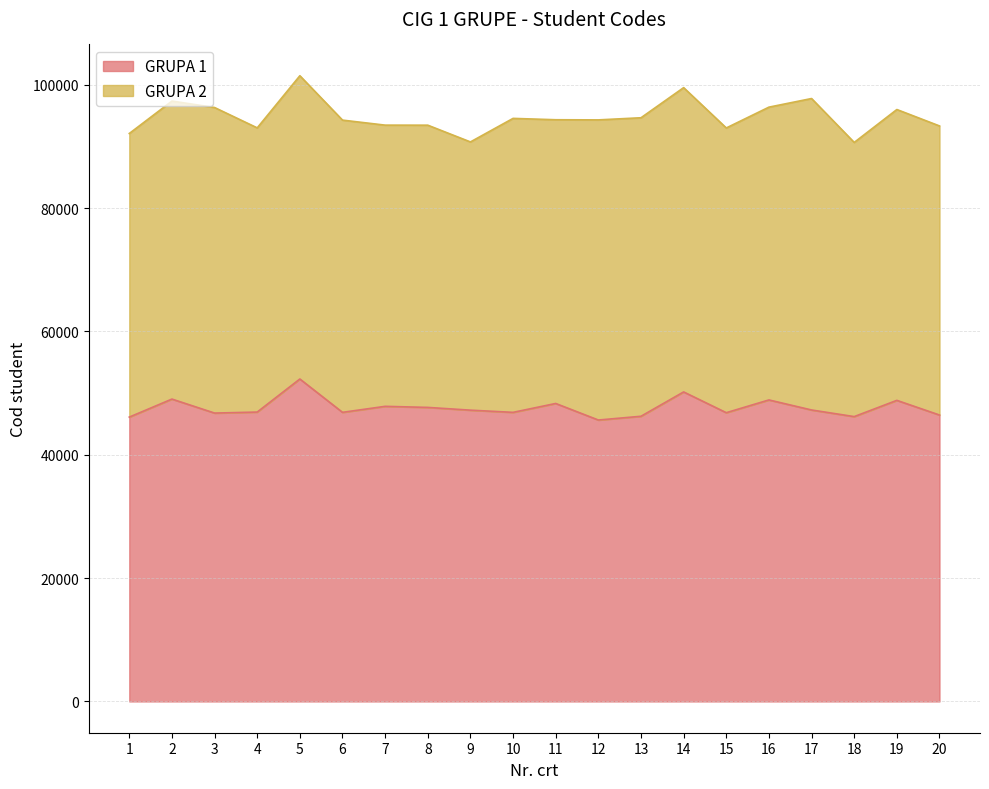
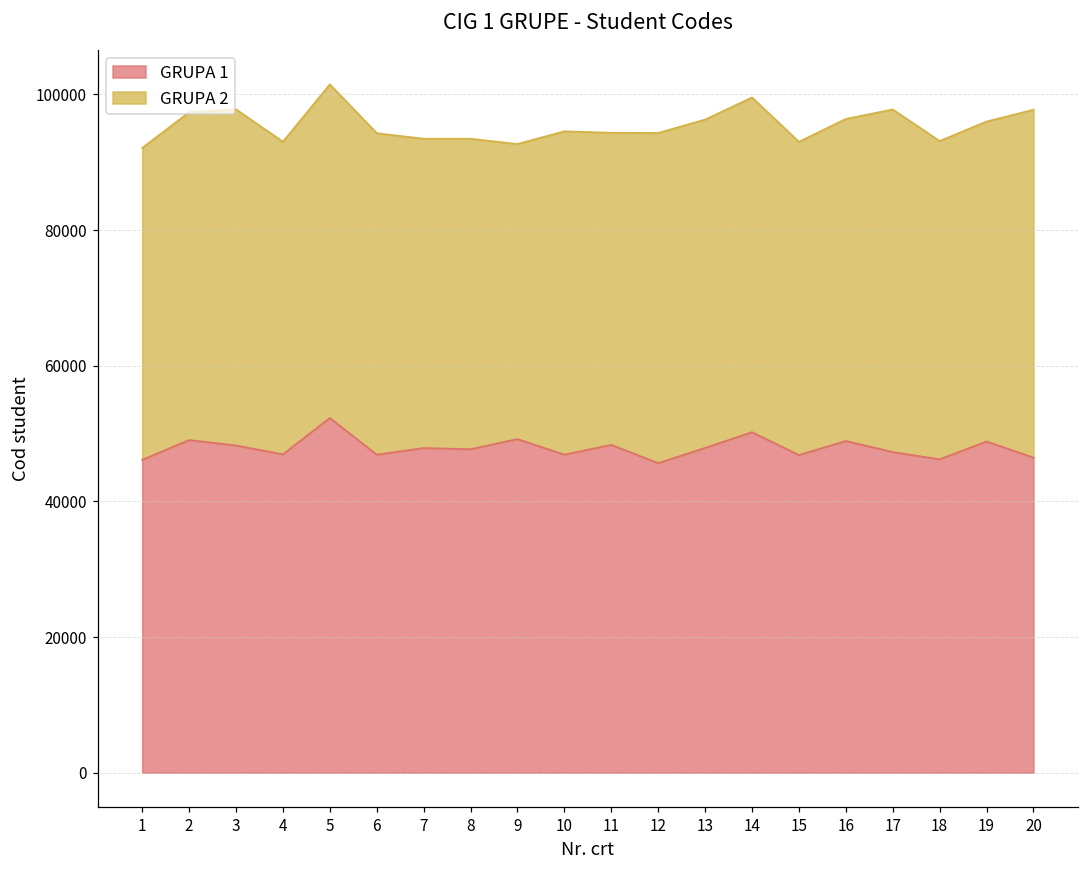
  {
    "GRUPA 1": {
      "1": 46000,
      "2": 49000,
-     "3": 47000,
+     "3": 48000,
      "4": 47000,
      "5": 52000,
      "6": 47000,
      "7": 48000,
      "8": 48000,
-     "9": 47000,
+     "9": 49000,
      "10": 47000,
      "11": 48000,
      "12": 46000,
-     "13": 46000,
+     "13": 48000,
      "14": 50000,
      "15": 47000,
      "16": 49000,
      "17": 47000,
      "18": 46000,
      "19": 49000,
      "20": 46000
    },
    "GRUPA 2": {
      "1": 46000,
      "3": 50000,
      "4": 46000,
      "5": 49000,
      "6": 47000,
      "7": 46000,
      "8": 46000,
      "9": 44000,
      "10": 48000,
      "11": 46000,
      "12": 49000,
      "13": 48000,
      "14": 49000,
      "15": 46000,
      "16": 47000,
      "17": 51000,
-     "18": 44000,
+     "18": 47000,
      "19": 47000,
-     "20": 47000
+     "20": 51000
    }
  }
